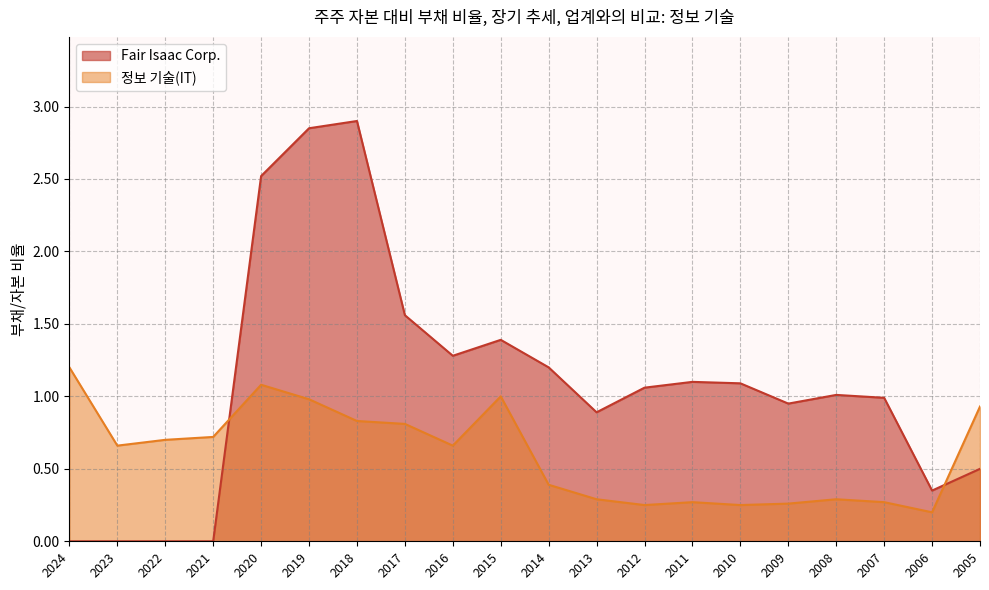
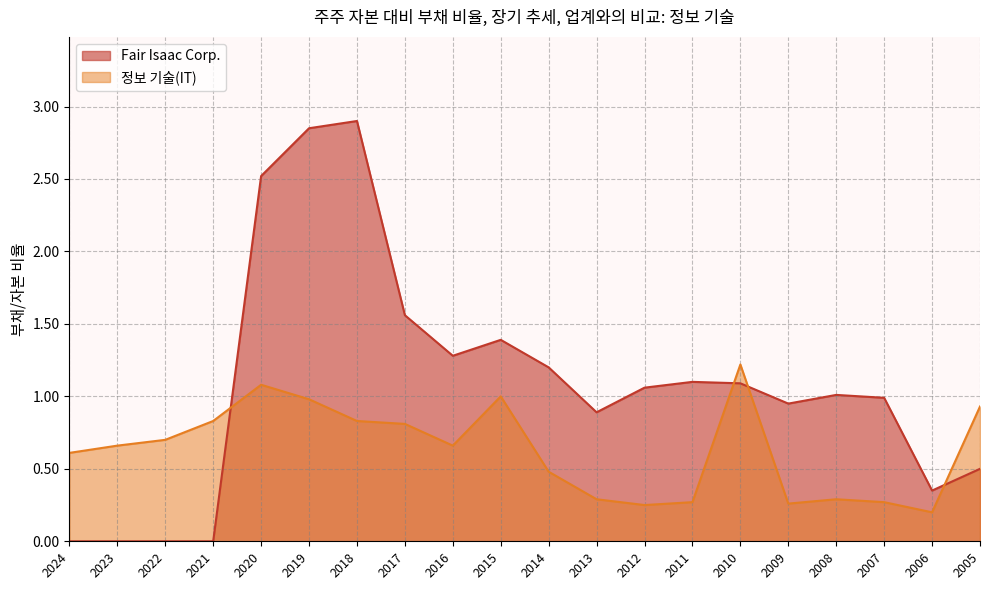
  {
    "Fair Isaac Corp.": {
      "2024": 0.00,
      "2023": 0.00,
      "2022": 0.00,
      "2021": 0.00,
      "2020": 2.52,
      "2019": 2.85,
      "2018": 2.90,
      "2017": 1.56,
      "2016": 1.28,
      "2015": 1.39,
      "2014": 1.20,
      "2013": 0.89,
      "2012": 1.06,
      "2011": 1.10,
      "2010": 1.09,
      "2009": 0.95,
      "2008": 1.01,
      "2007": 0.99,
      "2006": 0.35,
      "2005": 0.50
    },
    "정보 기술(IT)": {
-     "2024": 1.20,
+     "2024": 0.61,
      "2023": 0.66,
      "2022": 0.70,
-     "2021": 0.72,
+     "2021": 0.83,
      "2020": 1.08,
      "2019": 0.98,
      "2018": 0.83,
      "2017": 0.81,
      "2016": 0.66,
      "2015": 1.00,
-     "2014": 0.39,
+     "2014": 0.48,
      "2013": 0.29,
      "2012": 0.25,
      "2011": 0.27,
-     "2010": 0.25,
+     "2010": 1.22,
      "2009": 0.26,
      "2008": 0.29,
      "2007": 0.27,
      "2006": 0.20,
      "2005": 0.93
    }
  }
